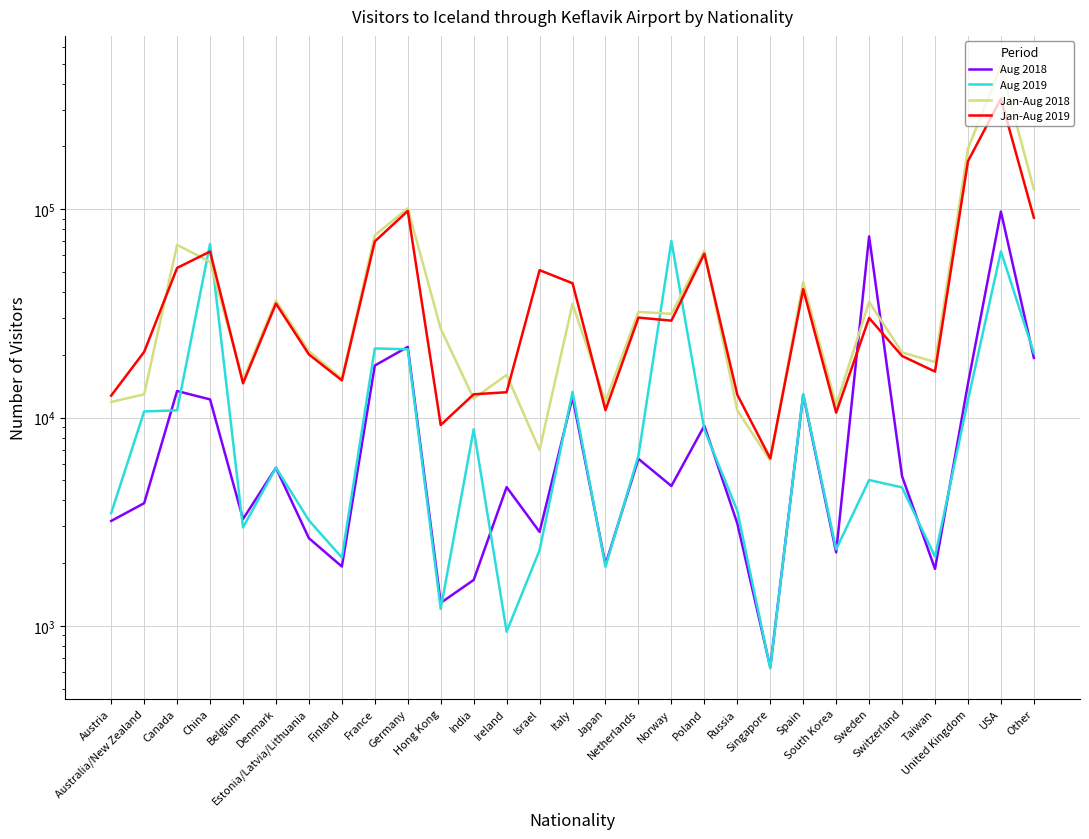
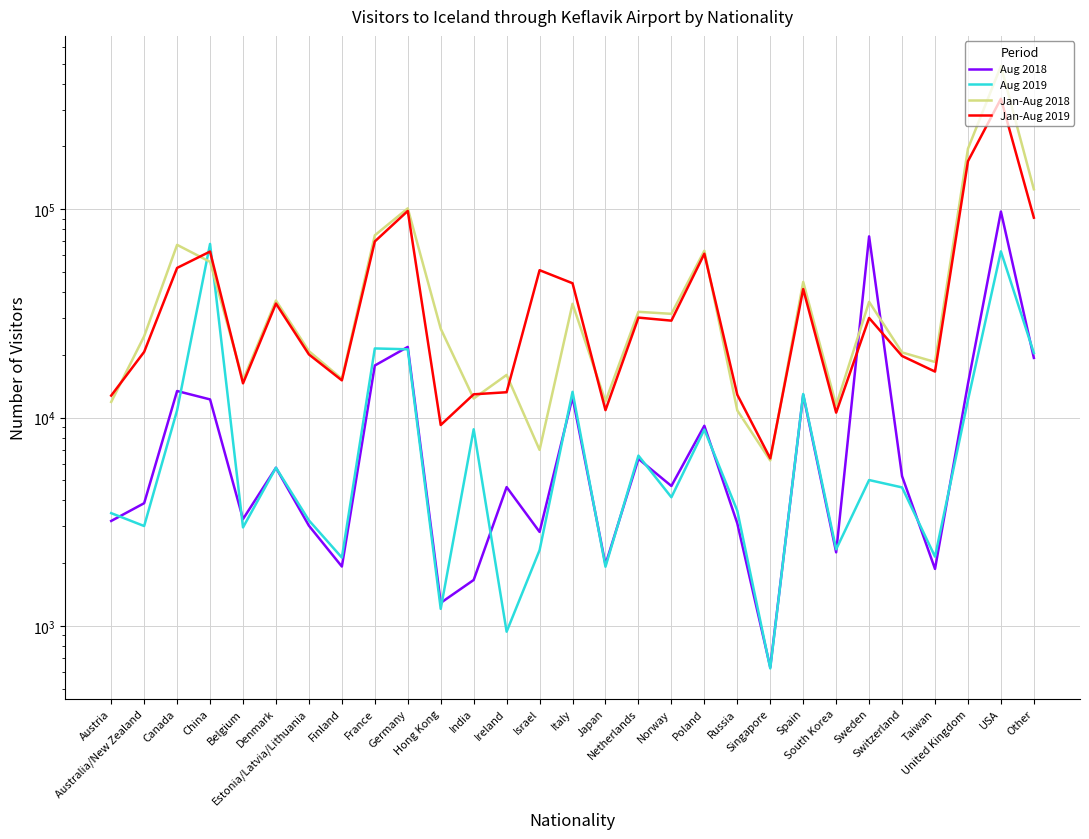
  {
    "Aug 2018": {
      "Austria": 3200,
      "Australia/New Zealand": 3900,
      "Canada": 13000,
      "China": 12000,
      "Belgium": 3300,
-     "Estonia/Latvia/Lithuania": 2600,
+     "Estonia/Latvia/Lithuania": 3000,
      "Finland": 1900,
      "France": 18000,
      "Hong Kong": 1300,
      "India": 1700,
      "Ireland": 4600,
      "Israel": 2800,
      "Italy": 13000,
      "Netherlands": 6300,
      "Norway": 4700,
      "Poland": 9000,
      "Russia": 3100,
      "South Korea": 2300,
      "Sweden": 74000,
      "Switzerland": 5200,
      "Taiwan": 1900,
      "United Kingdom": 15000,
      "USA": 100000,
      "Other": 19000
    },
    "Aug 2019": {
      "Austria": 3500,
-     "Australia/New Zealand": 11000,
+     "Australia/New Zealand": 3000,
      "Canada": 11000,
      "China": 68000,
      "Belgium": 3000,
      "Estonia/Latvia/Lithuania": 3200,
      "Finland": 2100,
      "France": 21000,
      "Hong Kong": 1200,
      "India": 8800,
      "Ireland": 900,
      "Israel": 2300,
      "Italy": 13000,
      "Netherlands": 6600,
-     "Norway": 70000,
+     "Norway": 4100,
      "Poland": 8800,
      "Russia": 3600,
      "South Korea": 2300,
      "Sweden": 5000,
      "Switzerland": 4600,
      "Taiwan": 2100,
      "United Kingdom": 12000,
      "USA": 63000,
      "Other": 20000
    },
    "Jan-Aug 2018": {
      "Austria": 12000,
-     "Australia/New Zealand": 13000,
+     "Australia/New Zealand": 25000,
      "Canada": 67000,
      "China": 56000,
      "Belgium": 15000,
      "Denmark": 36000,
      "Estonia/Latvia/Lithuania": 21000,
      "France": 75000,
      "Germany": 100000,
      "Hong Kong": 27000,
      "India": 12000,
      "Ireland": 16000,
      "Israel": 7000,
      "Italy": 35000,
      "Japan": 12000,
      "Netherlands": 32000,
      "Norway": 31000,
      "Poland": 63000,
      "Russia": 11000,
      "Spain": 45000,
      "South Korea": 11000,
      "Sweden": 36000,
      "Switzerland": 21000,
      "Taiwan": 18000,
      "United Kingdom": 200000,
      "Other": 120000
    },
    "Jan-Aug 2019": {
      "Austria": 13000,
      "Australia/New Zealand": 21000,
      "Canada": 52000,
      "China": 63000,
      "Belgium": 15000,
      "Denmark": 35000,
      "Estonia/Latvia/Lithuania": 20000,
      "France": 70000,
      "Germany": 100000,
      "Hong Kong": 9000,
      "India": 13000,
      "Ireland": 13000,
      "Israel": 51000,
      "Italy": 44000,
      "Japan": 11000,
      "Netherlands": 30000,
      "Norway": 29000,
      "Poland": 61000,
      "Russia": 13000,
      "Spain": 41000,
      "South Korea": 11000,
      "Sweden": 30000,
      "Switzerland": 20000,
      "Taiwan": 17000,
      "United Kingdom": 170000,
      "Other": 90000
    }
  }
